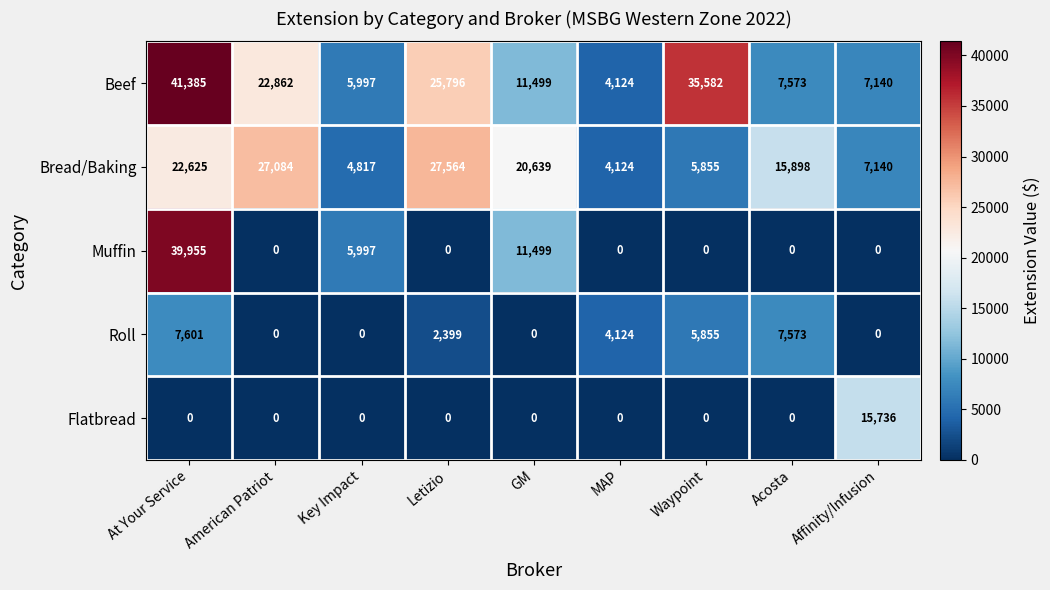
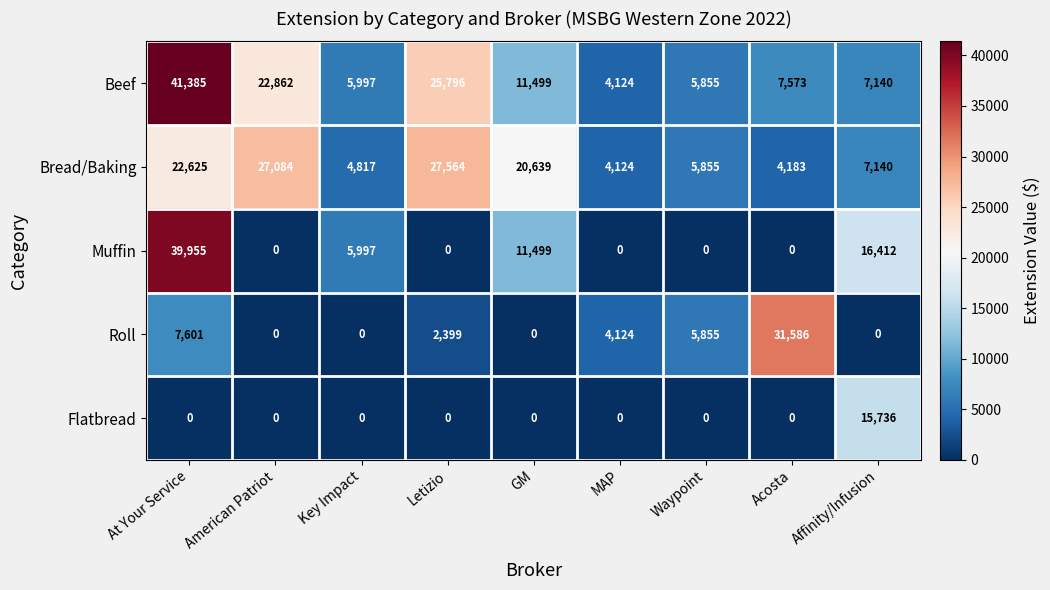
  {
    "Beef": {
      "At Your Service": "41,385",
      "American Patriot": "22,862",
      "Key Impact": "5,997",
      "Letizio": "25,796",
      "GM": "11,499",
      "MAP": "4,124",
-     "Waypoint": "35,582",
+     "Waypoint": "5,855",
      "Acosta": "7,573",
      "Affinity/Infusion": "7,140"
    },
    "Bread/Baking": {
      "At Your Service": "22,625",
      "American Patriot": "27,084",
      "Key Impact": "4,817",
      "Letizio": "27,564",
      "GM": "20,639",
      "MAP": "4,124",
      "Waypoint": "5,855",
-     "Acosta": "15,898",
+     "Acosta": "4,183",
      "Affinity/Infusion": "7,140"
    },
    "Muffin": {
      "At Your Service": "39,955",
      "American Patriot": "0",
      "Key Impact": "5,997",
      "Letizio": "0",
      "GM": "11,499",
      "MAP": "0",
      "Waypoint": "0",
      "Acosta": "0",
-     "Affinity/Infusion": "0"
+     "Affinity/Infusion": "16,412"
    },
    "Roll": {
      "At Your Service": "7,601",
      "American Patriot": "0",
      "Key Impact": "0",
      "Letizio": "2,399",
      "GM": "0",
      "MAP": "4,124",
      "Waypoint": "5,855",
-     "Acosta": "7,573",
+     "Acosta": "31,586",
      "Affinity/Infusion": "0"
    },
    "Flatbread": {
      "At Your Service": "0",
      "American Patriot": "0",
      "Key Impact": "0",
      "Letizio": "0",
      "GM": "0",
      "MAP": "0",
      "Waypoint": "0",
      "Acosta": "0",
      "Affinity/Infusion": "15,736"
    }
  }
